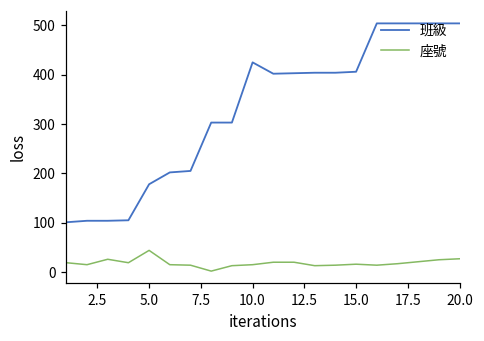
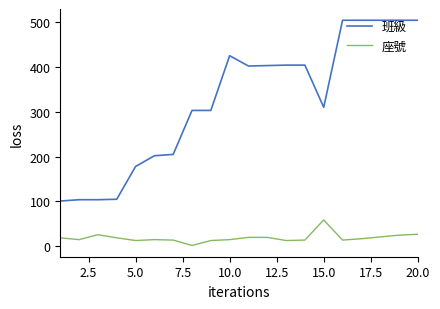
  {
    "班級": {
      "5.0": 180,
      "10.0": 430,
-     "15.0": 410,
+     "15.0": 310,
      "20.0": 500
    },
    "座號": {
-     "5.0": 40,
+     "5.0": 10,
      "10.0": 20,
-     "15.0": 20,
+     "15.0": 60,
      "20.0": 30
    }
  }
